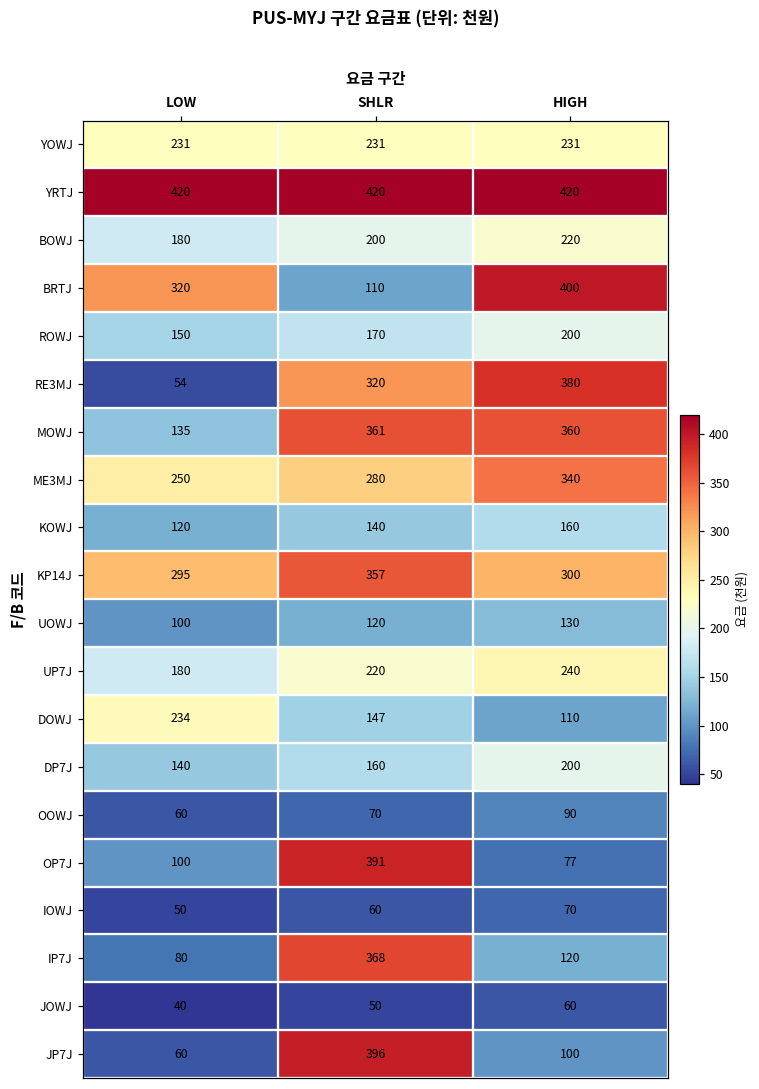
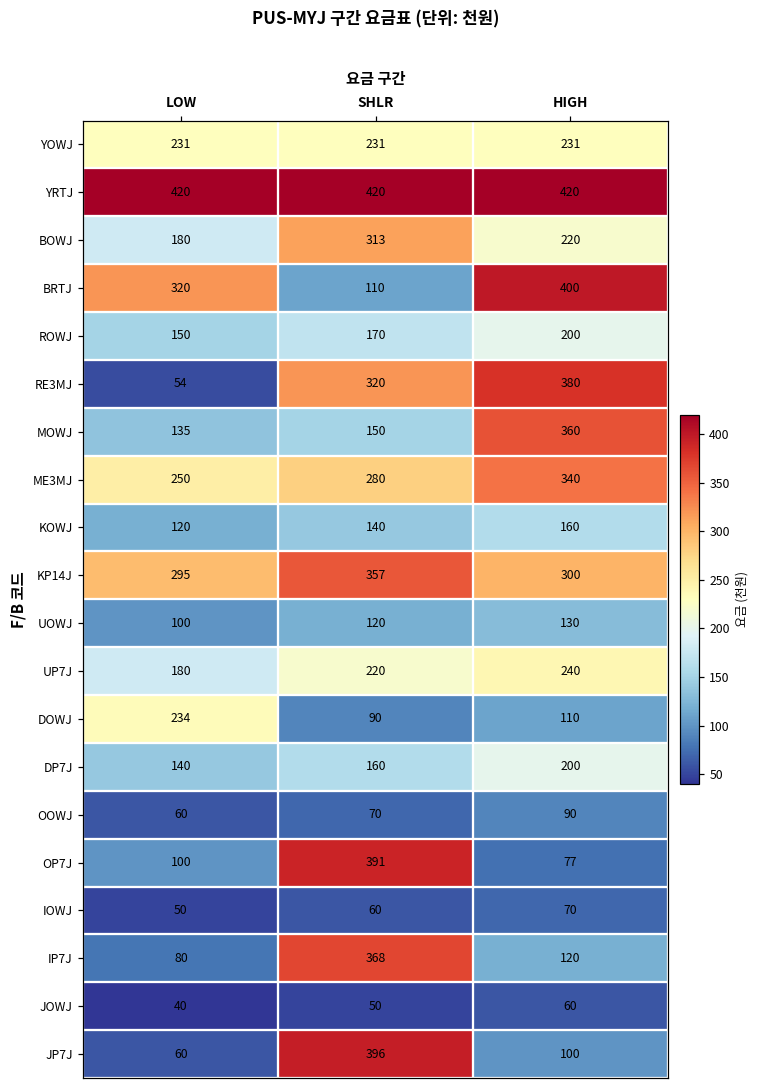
  {
    "YOWJ": {
      "LOW": 231,
      "SHLR": 231,
      "HIGH": 231
    },
    "YRTJ": {
      "LOW": 420,
      "SHLR": 420,
      "HIGH": 420
    },
    "BOWJ": {
      "LOW": 180,
-     "SHLR": 200,
+     "SHLR": 313,
      "HIGH": 220
    },
    "BRTJ": {
      "LOW": 320,
      "SHLR": 110,
      "HIGH": 400
    },
    "ROWJ": {
      "LOW": 150,
      "SHLR": 170,
      "HIGH": 200
    },
    "RE3MJ": {
      "LOW": 54,
      "SHLR": 320,
      "HIGH": 380
    },
    "MOWJ": {
      "LOW": 135,
-     "SHLR": 361,
+     "SHLR": 150,
      "HIGH": 360
    },
    "ME3MJ": {
      "LOW": 250,
      "SHLR": 280,
      "HIGH": 340
    },
    "KOWJ": {
      "LOW": 120,
      "SHLR": 140,
      "HIGH": 160
    },
    "KP14J": {
      "LOW": 295,
      "SHLR": 357,
      "HIGH": 300
    },
    "UOWJ": {
      "LOW": 100,
      "SHLR": 120,
      "HIGH": 130
    },
    "UP7J": {
      "LOW": 180,
      "SHLR": 220,
      "HIGH": 240
    },
    "DOWJ": {
      "LOW": 234,
-     "SHLR": 147,
+     "SHLR": 90,
      "HIGH": 110
    },
    "DP7J": {
      "LOW": 140,
      "SHLR": 160,
      "HIGH": 200
    },
    "OOWJ": {
      "LOW": 60,
      "SHLR": 70,
      "HIGH": 90
    },
    "OP7J": {
      "LOW": 100,
      "SHLR": 391,
      "HIGH": 77
    },
    "IOWJ": {
      "LOW": 50,
      "SHLR": 60,
      "HIGH": 70
    },
    "IP7J": {
      "LOW": 80,
      "SHLR": 368,
      "HIGH": 120
    },
    "JOWJ": {
      "LOW": 40,
      "SHLR": 50,
      "HIGH": 60
    },
    "JP7J": {
      "LOW": 60,
      "SHLR": 396,
      "HIGH": 100
    }
  }
